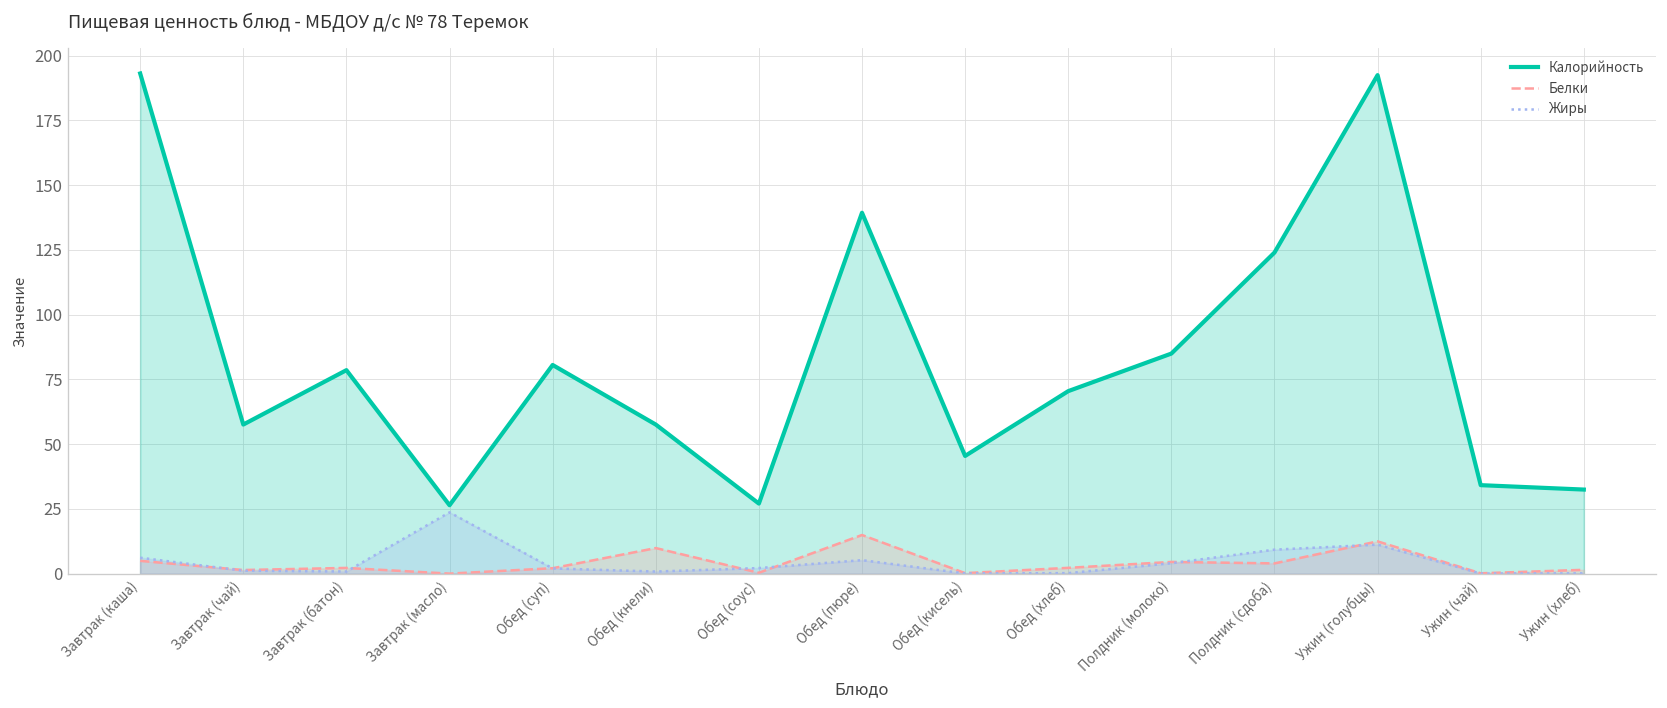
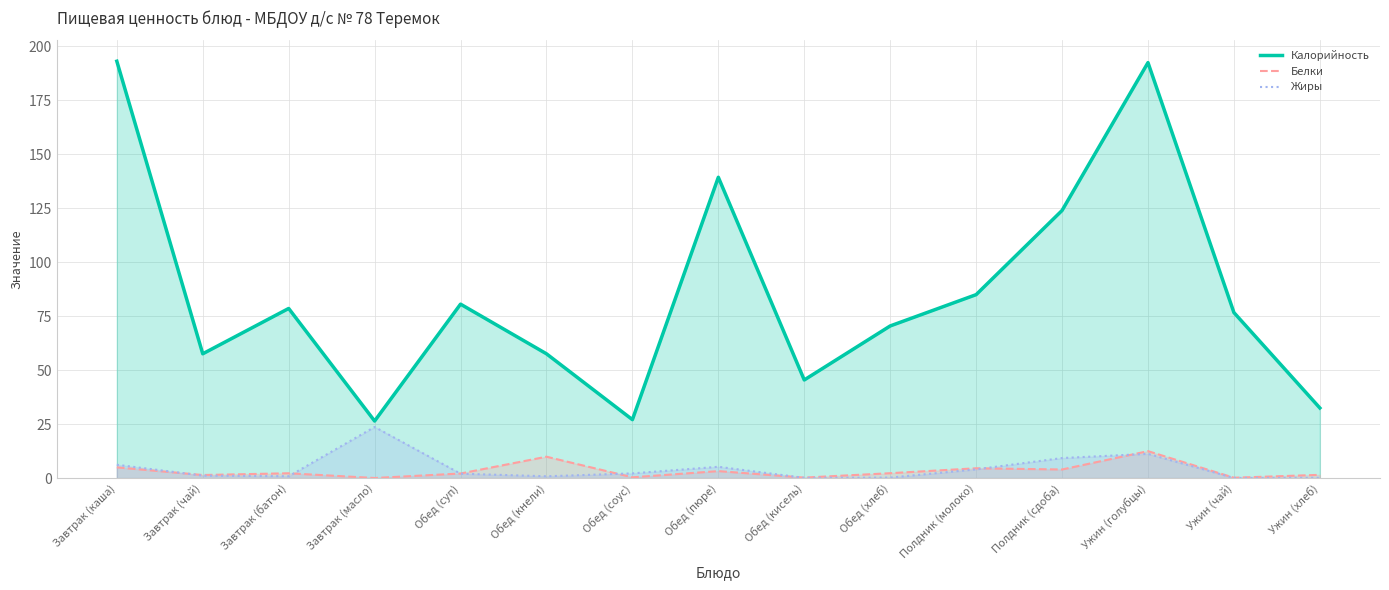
  {
    "Калорийность": {
      "Завтрак (каша)": 193,
      "Завтрак (чай)": 58,
      "Завтрак (батон)": 79,
      "Завтрак (масло)": 26,
      "Обед (суп)": 81,
      "Обед (кнели)": 58,
      "Обед (соус)": 27,
      "Обед (пюре)": 139,
      "Обед (кисель)": 45,
      "Обед (хлеб)": 71,
      "Полдник (молоко)": 85,
      "Полдник (сдоба)": 124,
      "Ужин (голубцы)": 193,
-     "Ужин (чай)": 34,
+     "Ужин (чай)": 77,
      "Ужин (хлеб)": 33
    },
    "Белки": {
      "Завтрак (каша)": 5,
      "Завтрак (батон)": 2,
      "Завтрак (масло)": 0,
      "Обед (кнели)": 10,
      "Обед (соус)": 0,
-     "Обед (пюре)": 15,
+     "Обед (пюре)": 3,
      "Обед (хлеб)": 2,
      "Полдник (сдоба)": 4,
      "Ужин (голубцы)": 13,
      "Ужин (хлеб)": 2
    },
    "Жиры": {
      "Завтрак (каша)": 6,
      "Завтрак (батон)": 1,
      "Завтрак (масло)": 24,
      "Обед (кнели)": 1,
      "Обед (соус)": 2,
      "Обед (пюре)": 5,
      "Обед (хлеб)": 0,
      "Полдник (сдоба)": 9,
      "Ужин (голубцы)": 11,
      "Ужин (хлеб)": 0
    }
  }
